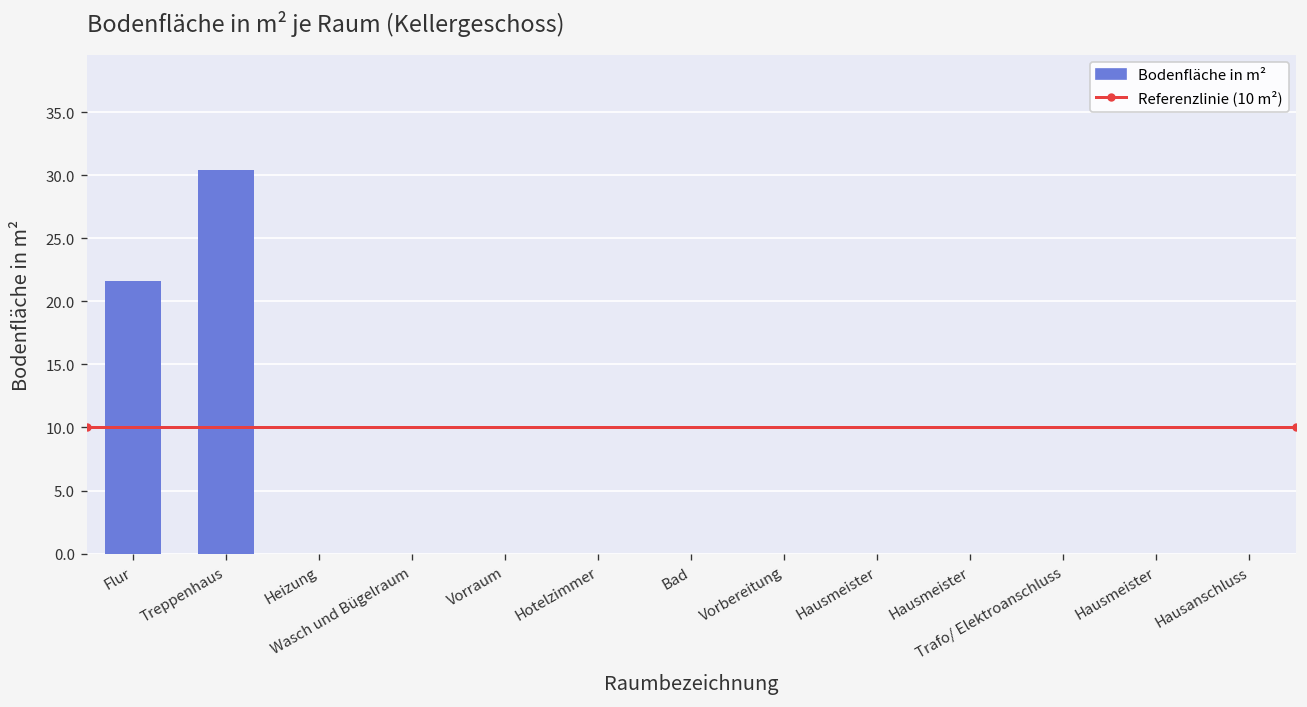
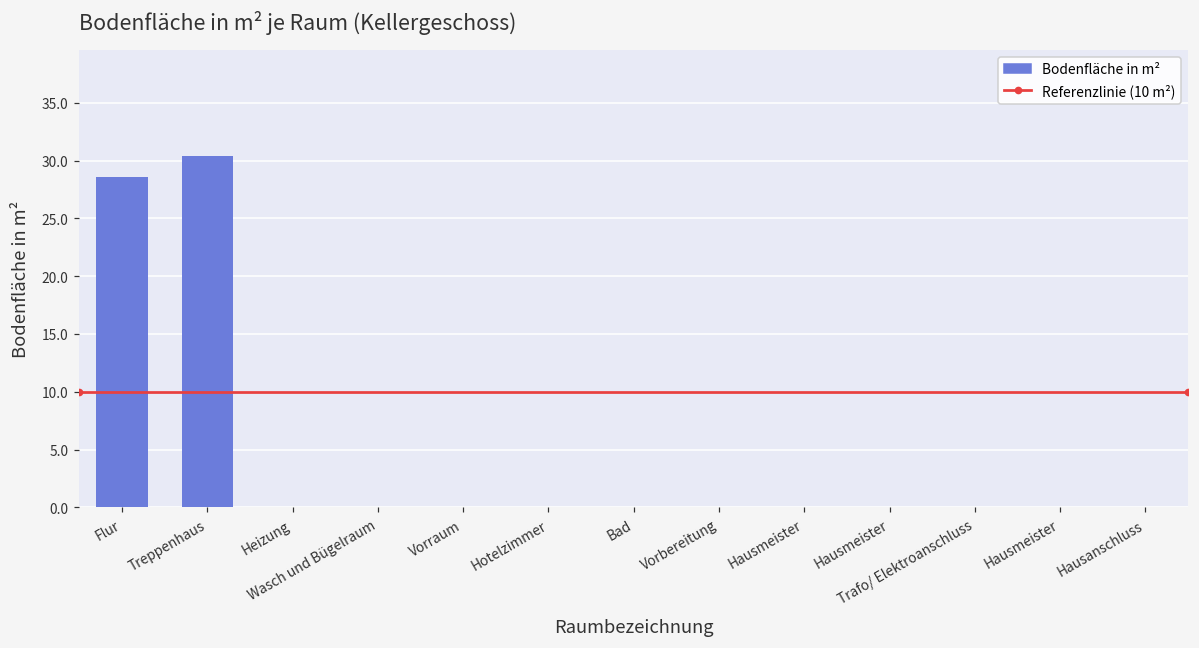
  {
    "Bodenfläche in m²": {
-     "Flur": 21.6,
+     "Flur": 28.6,
      "Treppenhaus": 30.4,
      "Heizung": 0.0,
      "Wasch und Bügelraum": 0.0,
      "Vorraum": 0.0,
      "Hotelzimmer": 0.0,
      "Bad": 0.0,
      "Vorbereitung": 0.0,
      "Trafo/ Elektroanschluss": 0.0,
      "Hausanschluss": 0.0
    }
  }
